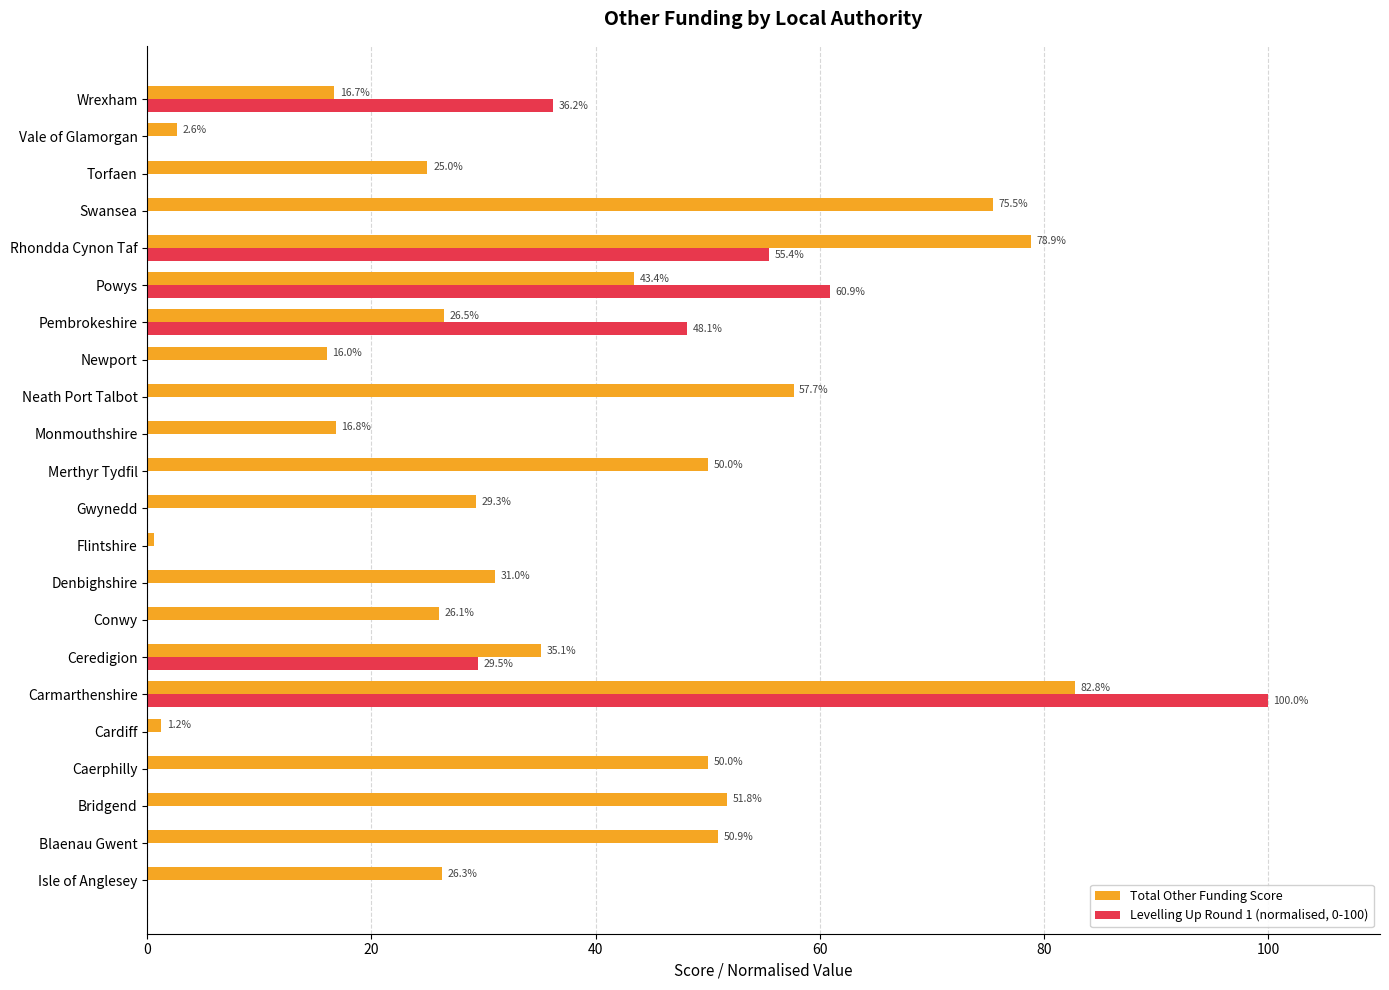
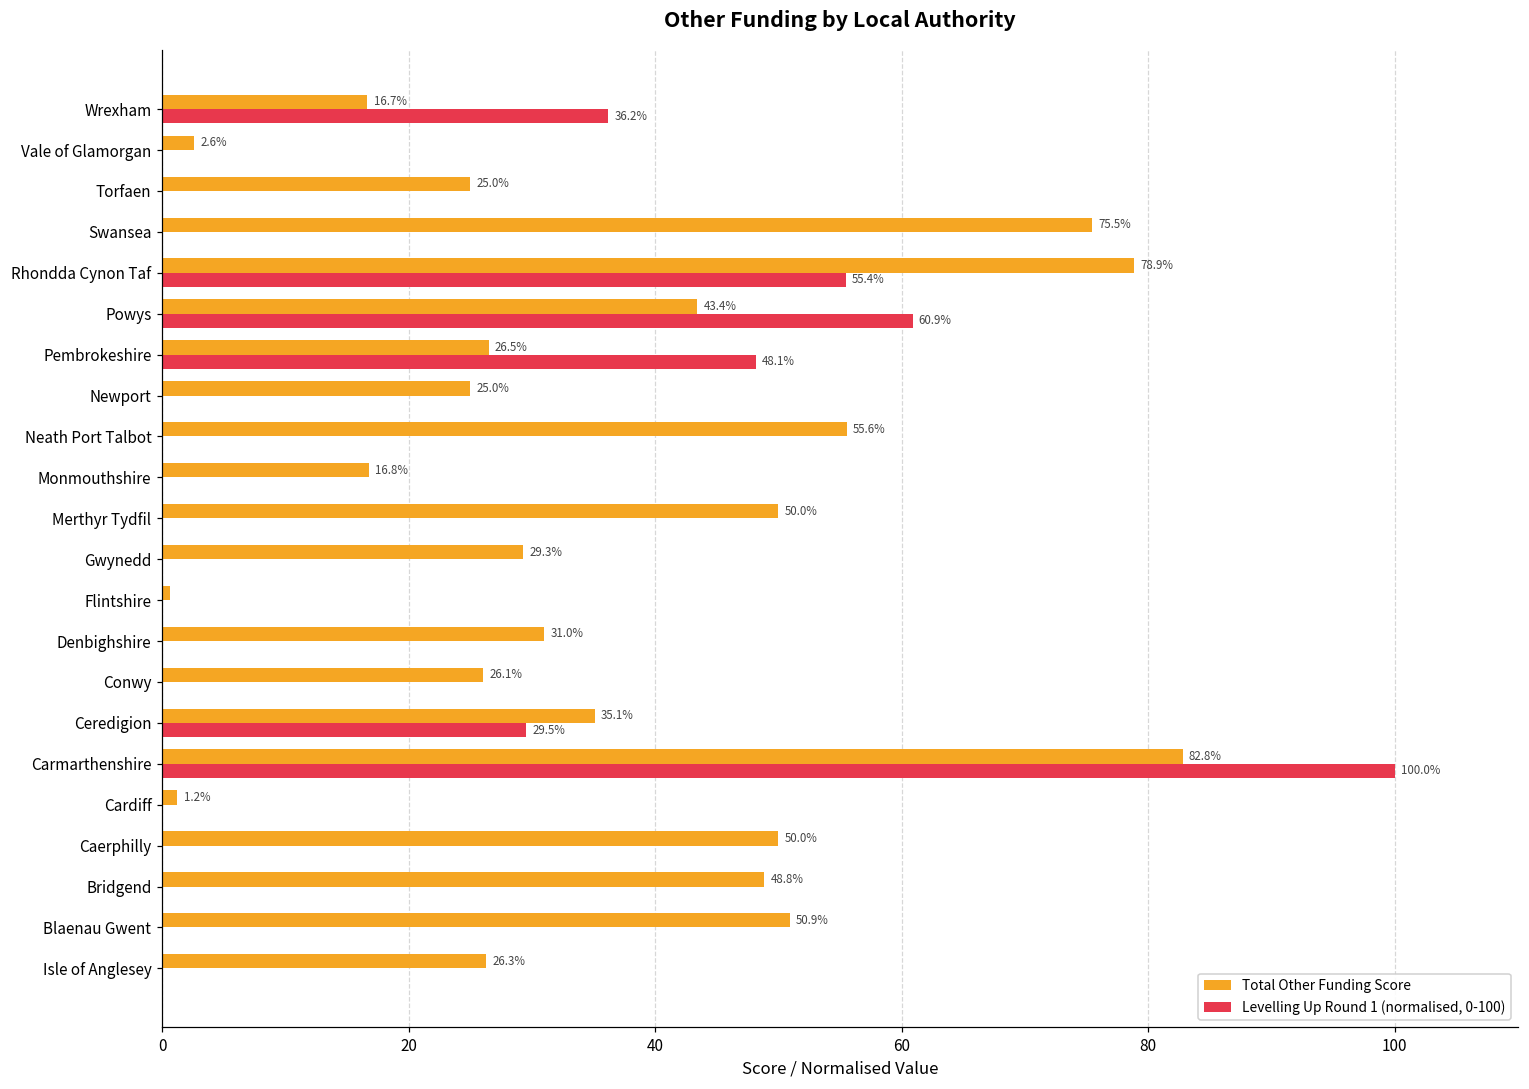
  {
    "Total Other Funding Score": {
      "Wrexham": "16.7%",
      "Vale of Glamorgan": "2.6%",
      "Torfaen": "25.0%",
      "Swansea": "75.5%",
      "Rhondda Cynon Taf": "78.9%",
      "Powys": "43.4%",
      "Pembrokeshire": "26.5%",
-     "Newport": "16.0%",
-     "Neath Port Talbot": "57.7%",
+     "Newport": "25.0%",
+     "Neath Port Talbot": "55.6%",
      "Monmouthshire": "16.8%",
      "Merthyr Tydfil": "50.0%",
      "Gwynedd": "29.3%",
      "Denbighshire": "31.0%",
      "Conwy": "26.1%",
      "Ceredigion": "35.1%",
      "Carmarthenshire": "82.8%",
      "Cardiff": "1.2%",
      "Caerphilly": "50.0%",
-     "Bridgend": "51.8%",
+     "Bridgend": "48.8%",
      "Blaenau Gwent": "50.9%",
      "Isle of Anglesey": "26.3%"
    },
    "Levelling Up Round 1 (normalised, 0-100)": {
      "Wrexham": "36.2%",
      "Rhondda Cynon Taf": "55.4%",
      "Powys": "60.9%",
      "Pembrokeshire": "48.1%",
      "Ceredigion": "29.5%",
      "Carmarthenshire": "100.0%"
    }
  }
